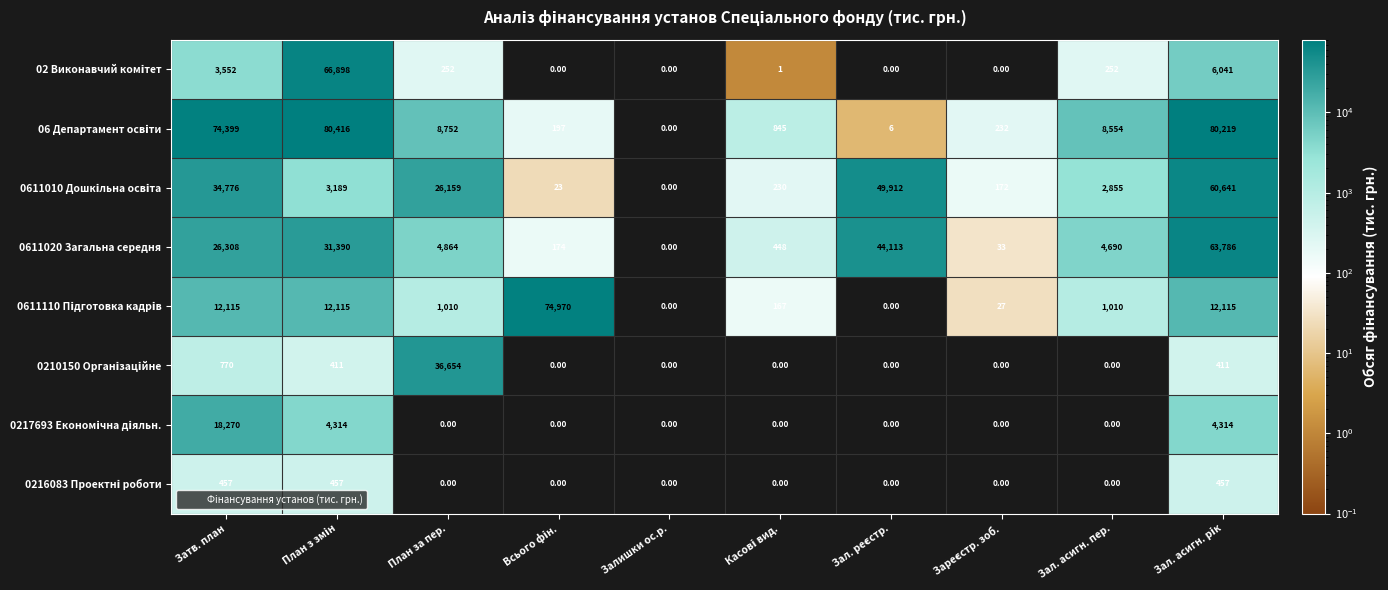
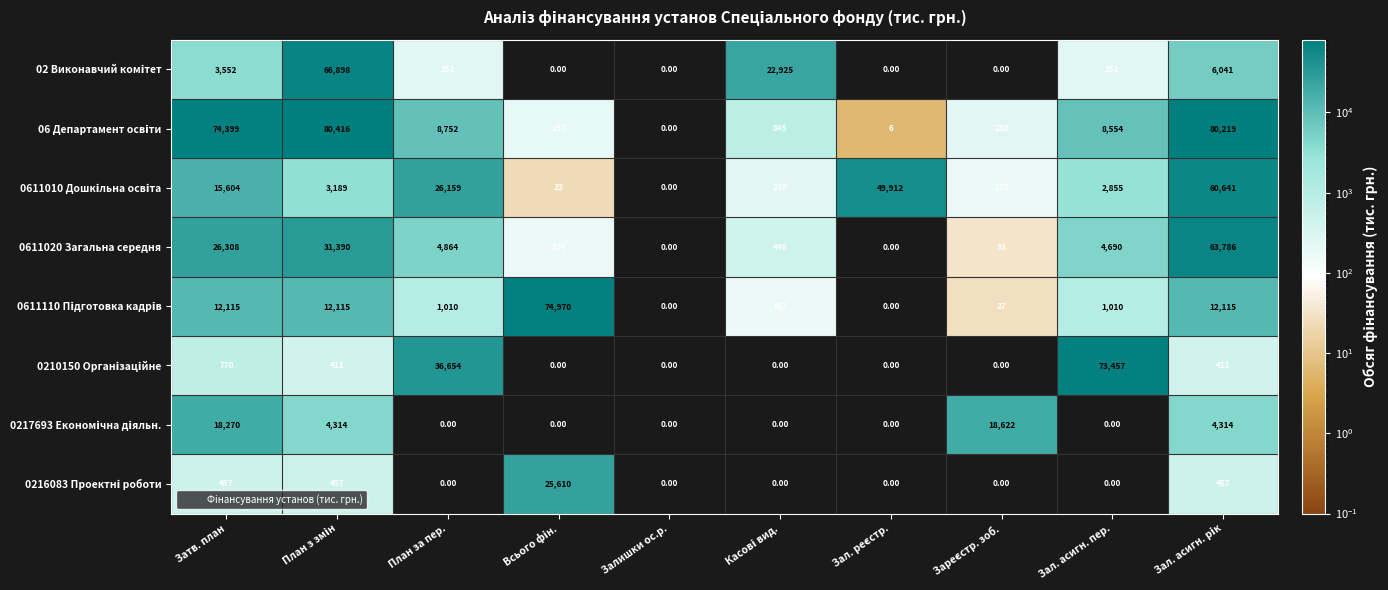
  {
    "02 Виконавчий комітет": {
      "Затв. план": "3,552",
      "План з змін": "66,898",
      "Всього фін.": "0.00",
      "Залишки ос.р.": "0.00",
-     "Касові вид.": "1",
+     "Касові вид.": "22,925",
      "Зал. реєстр.": "0.00",
      "Зареєстр. зоб.": "0.00",
      "Зал. асигн. рік": "6,041"
    },
    "06 Департамент освіти": {
      "Затв. план": "74,399",
      "План з змін": "80,416",
      "План за пер.": "8,752",
      "Залишки ос.р.": "0.00",
      "Касові вид.": "845",
      "Зал. реєстр.": "6",
      "Зал. асигн. пер.": "8,554",
      "Зал. асигн. рік": "80,219"
    },
    "0611010 Дошкільна освіта": {
-     "Затв. план": "34,776",
+     "Затв. план": "15,604",
      "План з змін": "3,189",
      "План за пер.": "26,159",
      "Всього фін.": "23",
      "Залишки ос.р.": "0.00",
      "Зал. реєстр.": "49,912",
      "Зал. асигн. пер.": "2,855",
      "Зал. асигн. рік": "60,641"
    },
    "0611020 Загальна середня": {
      "Затв. план": "26,308",
      "План з змін": "31,390",
      "План за пер.": "4,864",
      "Залишки ос.р.": "0.00",
      "Касові вид.": "448",
-     "Зал. реєстр.": "44,113",
+     "Зал. реєстр.": "0.00",
      "Зареєстр. зоб.": "33",
      "Зал. асигн. пер.": "4,690",
      "Зал. асигн. рік": "63,786"
    },
    "0611110 Підготовка кадрів": {
      "Затв. план": "12,115",
      "План з змін": "12,115",
      "План за пер.": "1,010",
      "Всього фін.": "74,970",
      "Залишки ос.р.": "0.00",
      "Зал. реєстр.": "0.00",
      "Зареєстр. зоб.": "27",
      "Зал. асигн. пер.": "1,010",
      "Зал. асигн. рік": "12,115"
    },
    "0210150 Організаційне": {
      "Затв. план": "770",
      "План за пер.": "36,654",
      "Всього фін.": "0.00",
      "Залишки ос.р.": "0.00",
      "Касові вид.": "0.00",
      "Зал. реєстр.": "0.00",
      "Зареєстр. зоб.": "0.00",
-     "Зал. асигн. пер.": "0.00"
+     "Зал. асигн. пер.": "73,457"
    },
    "0217693 Економічна діяльн.": {
      "Затв. план": "18,270",
      "План з змін": "4,314",
      "План за пер.": "0.00",
      "Всього фін.": "0.00",
      "Залишки ос.р.": "0.00",
      "Касові вид.": "0.00",
      "Зал. реєстр.": "0.00",
-     "Зареєстр. зоб.": "0.00",
+     "Зареєстр. зоб.": "18,622",
      "Зал. асигн. пер.": "0.00",
      "Зал. асигн. рік": "4,314"
    },
    "0216083 Проектні роботи": {
      "Затв. план": "457",
      "План з змін": "457",
      "План за пер.": "0.00",
-     "Всього фін.": "0.00",
+     "Всього фін.": "25,610",
      "Залишки ос.р.": "0.00",
      "Касові вид.": "0.00",
      "Зал. реєстр.": "0.00",
      "Зареєстр. зоб.": "0.00",
      "Зал. асигн. пер.": "0.00",
      "Зал. асигн. рік": "457"
    }
  }
